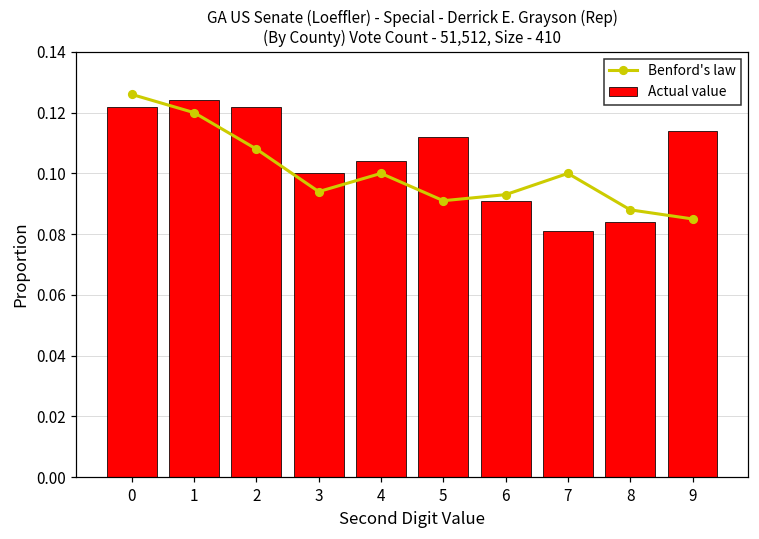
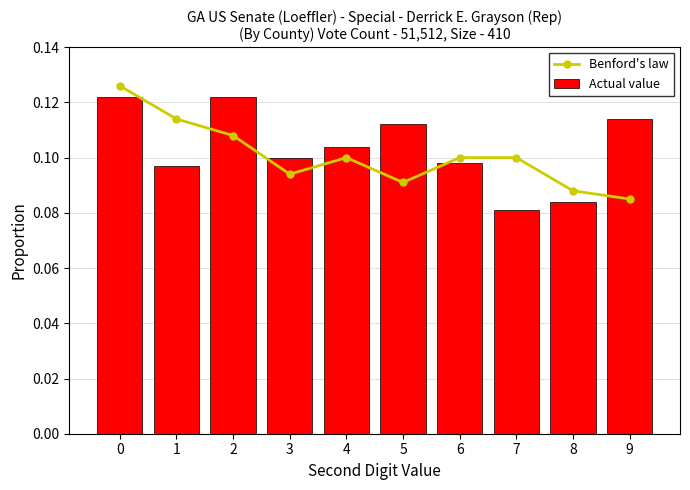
  {
    "Benford's law": {
      "0": 0.126,
-     "1": 0.120,
+     "1": 0.114,
      "2": 0.108,
      "3": 0.094,
      "4": 0.100,
      "5": 0.091,
-     "6": 0.093,
+     "6": 0.100,
      "7": 0.100,
      "8": 0.088,
      "9": 0.085
    },
    "Actual value": {
      "0": 0.122,
-     "1": 0.124,
+     "1": 0.097,
      "2": 0.122,
      "3": 0.100,
      "4": 0.104,
      "5": 0.112,
-     "6": 0.091,
+     "6": 0.098,
      "7": 0.081,
      "8": 0.084,
      "9": 0.114
    }
  }
